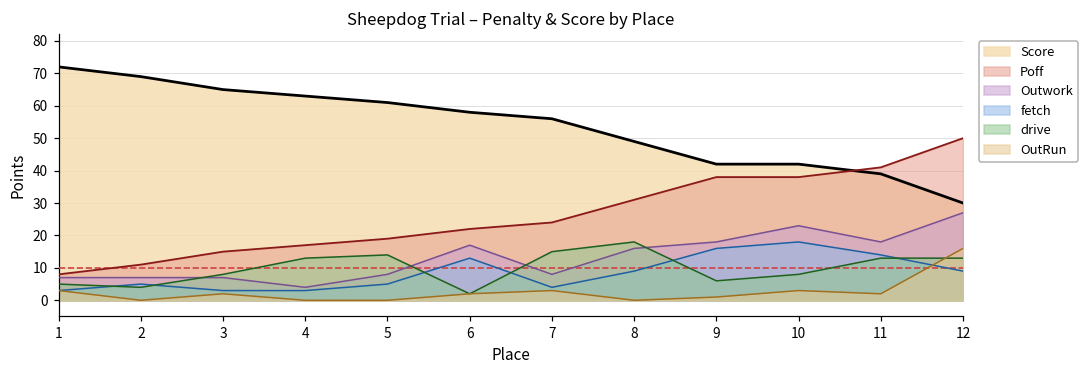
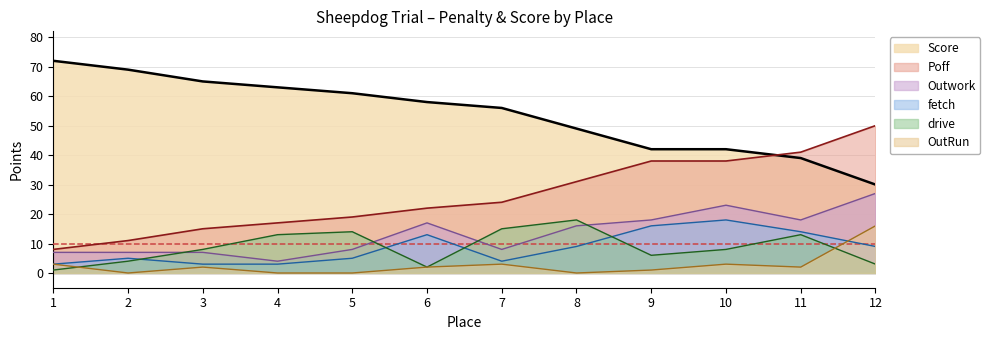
  {
    "drive": {
-     "1": 5,
+     "1": 1,
      "2": 4,
      "3": 8,
      "4": 13,
      "5": 14,
      "7": 15,
      "8": 18,
      "9": 6,
      "10": 8,
      "11": 13,
-     "12": 13
+     "12": 3
    }
  }
